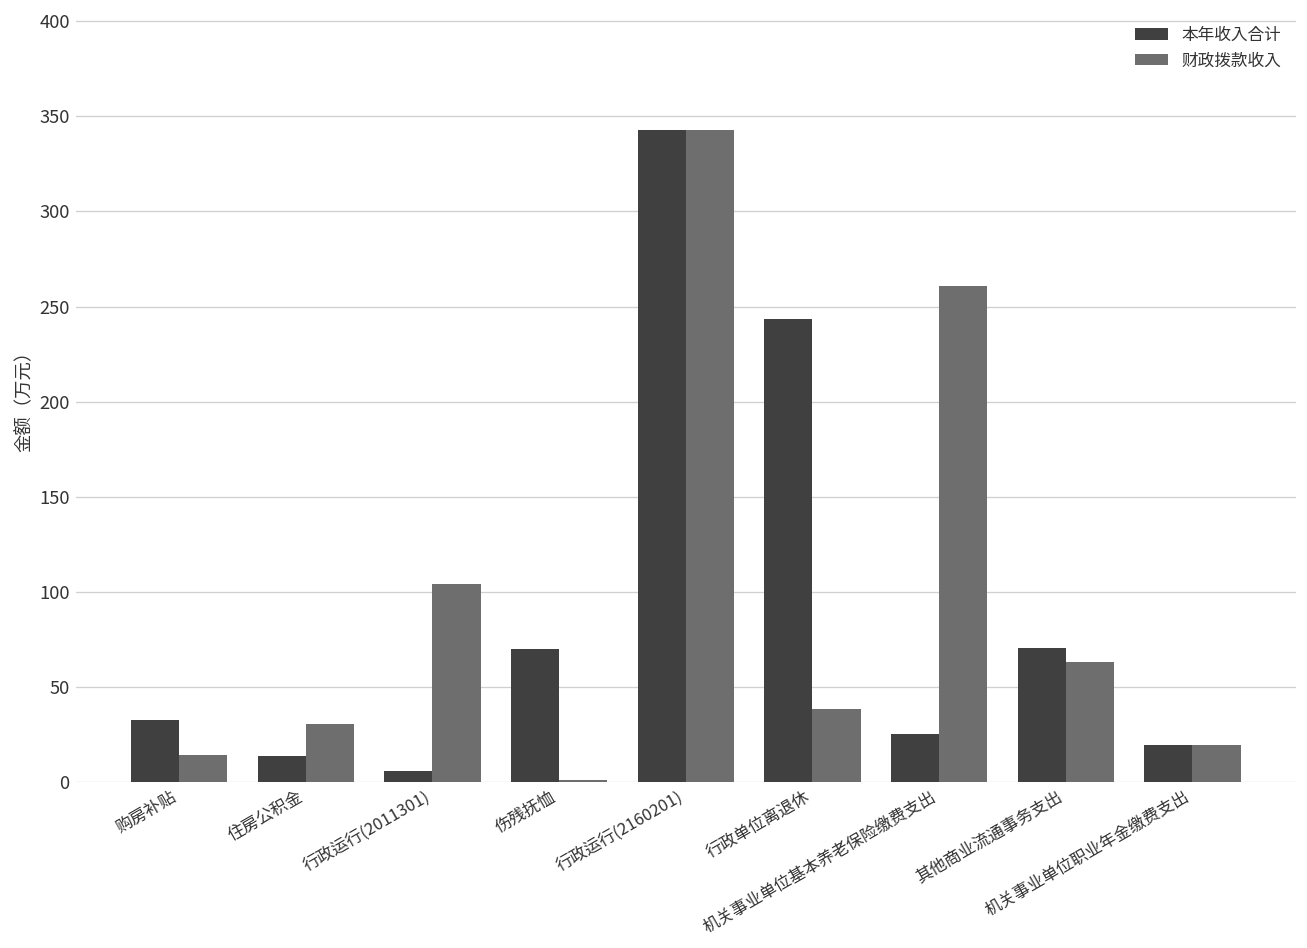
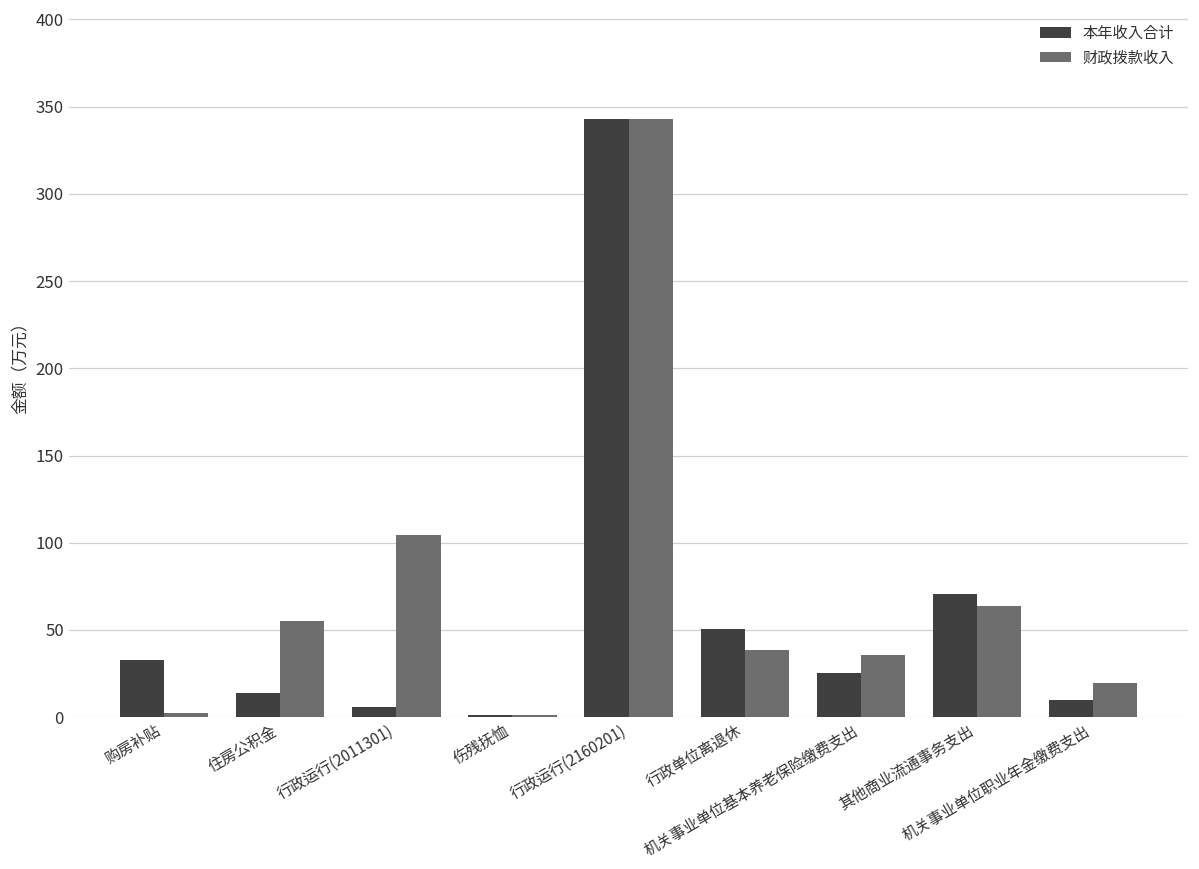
  {
    "本年收入合计": {
      "购房补贴": 33,
      "住房公积金": 14,
      "行政运行(2011301)": 6,
-     "伤残抚恤": 70,
+     "伤残抚恤": 2,
      "行政运行(2160201)": 343,
-     "行政单位离退休": 243,
+     "行政单位离退休": 50,
      "机关事业单位基本养老保险缴费支出": 25,
      "其他商业流通事务支出": 71,
-     "机关事业单位职业年金缴费支出": 20
+     "机关事业单位职业年金缴费支出": 10
    },
    "财政拨款收入": {
-     "购房补贴": 15,
-     "住房公积金": 31,
+     "购房补贴": 2,
+     "住房公积金": 55,
      "行政运行(2011301)": 104,
      "行政运行(2160201)": 343,
      "行政单位离退休": 38,
-     "机关事业单位基本养老保险缴费支出": 261,
+     "机关事业单位基本养老保险缴费支出": 36,
      "其他商业流通事务支出": 63,
      "机关事业单位职业年金缴费支出": 20
    }
  }
